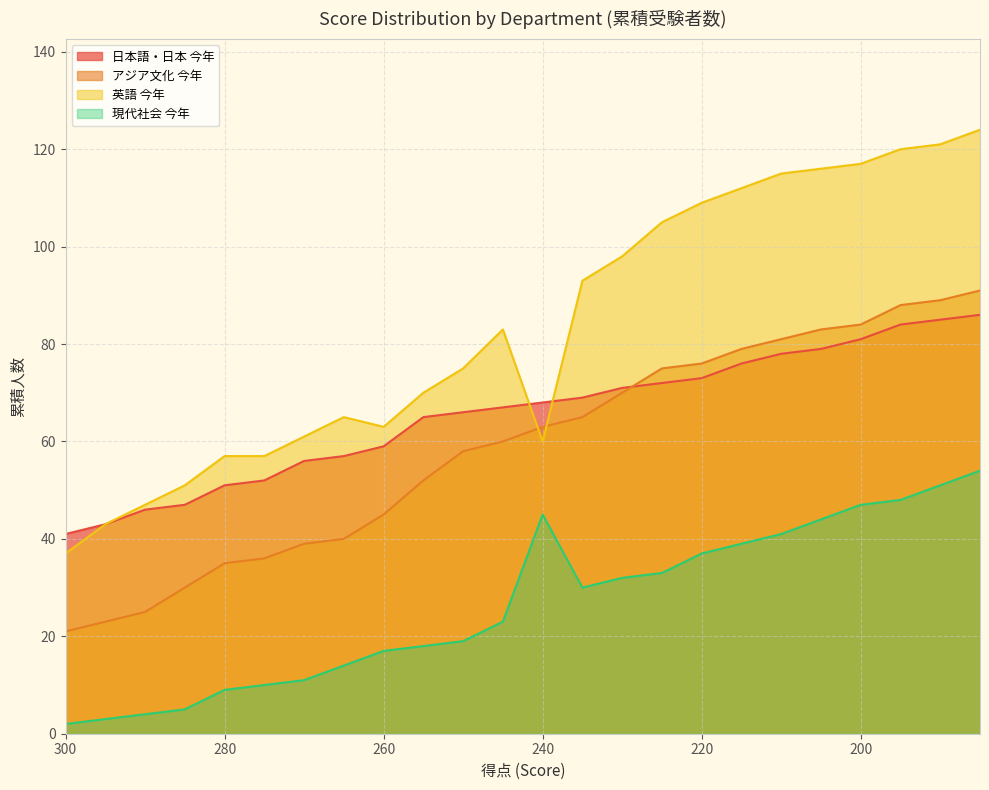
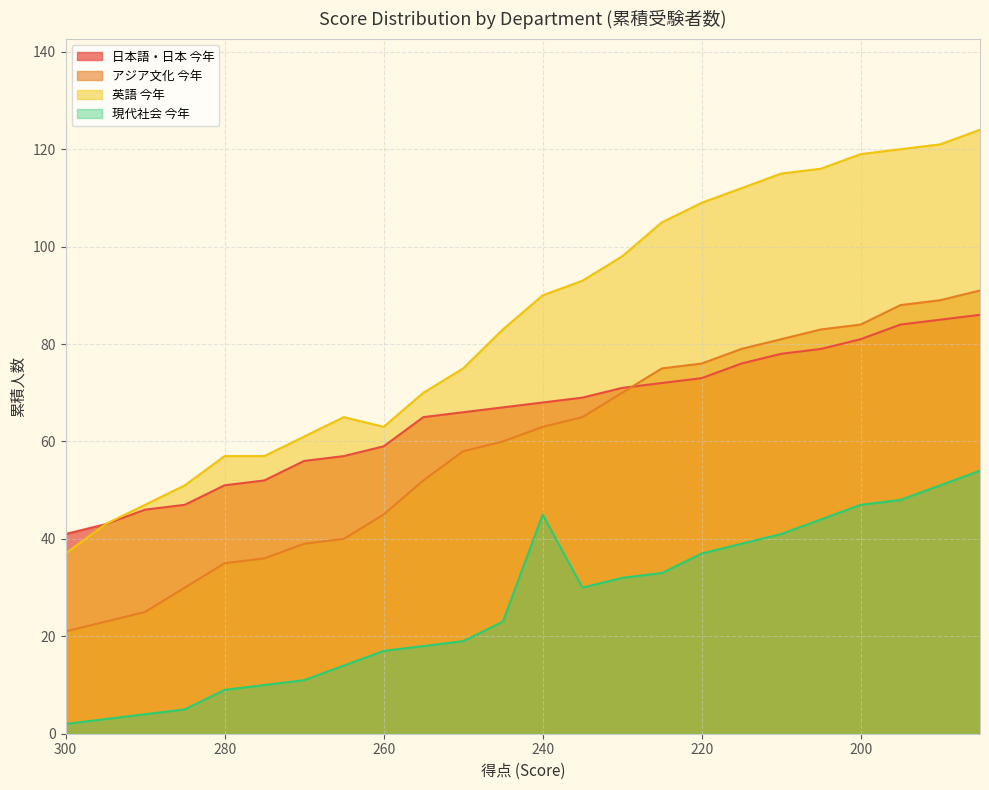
  {
    "英語 今年": {
      "300": 37,
      "280": 57,
      "260": 63,
-     "240": 60,
+     "240": 90,
      "220": 109,
-     "200": 117
+     "200": 119
    },
    "現代社会 今年": {
      "300": 2,
      "280": 9,
      "260": 17,
      "240": 45,
      "220": 37,
      "200": 47
    }
  }
